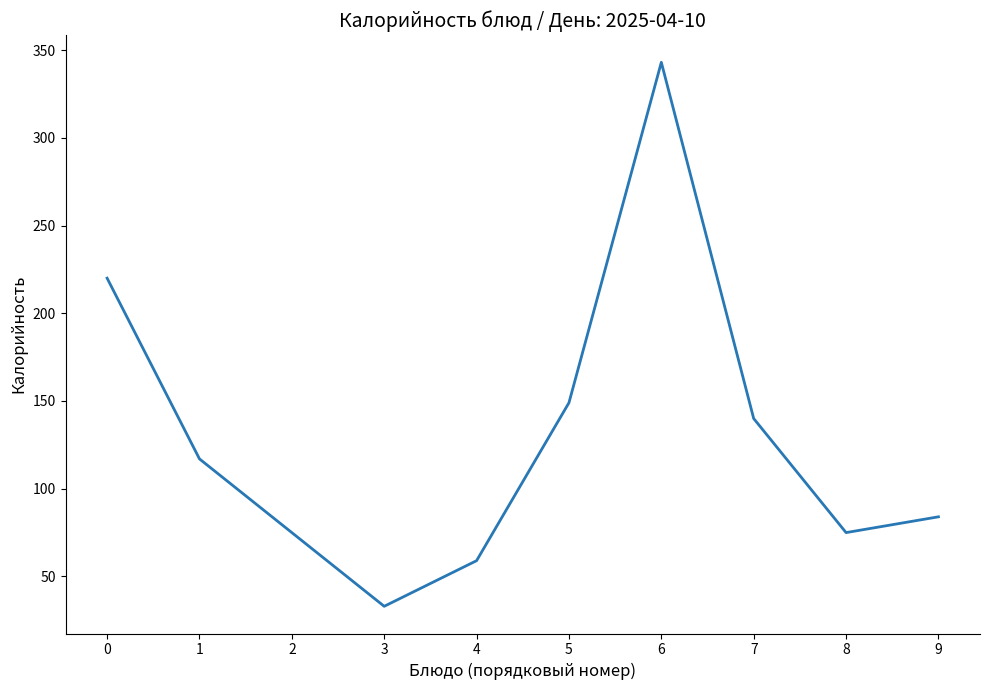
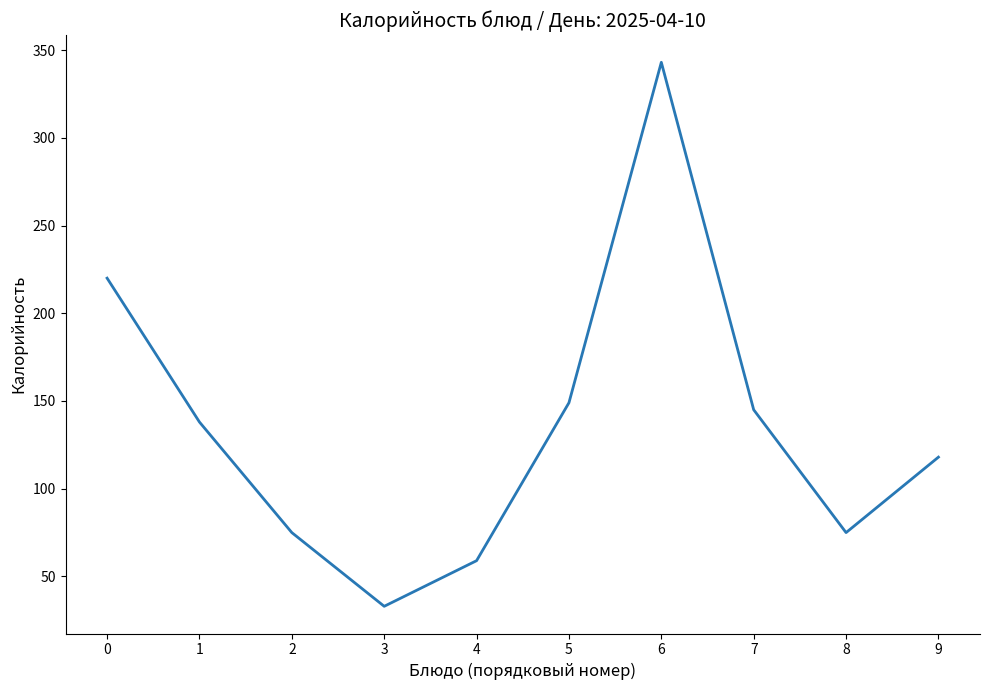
  {
    "0": 220,
-   "1": 117,
+   "1": 138,
    "2": 75,
    "3": 33,
    "4": 59,
    "5": 149,
    "6": 343,
-   "7": 140,
+   "7": 145,
    "8": 75,
-   "9": 84
+   "9": 118
  }
